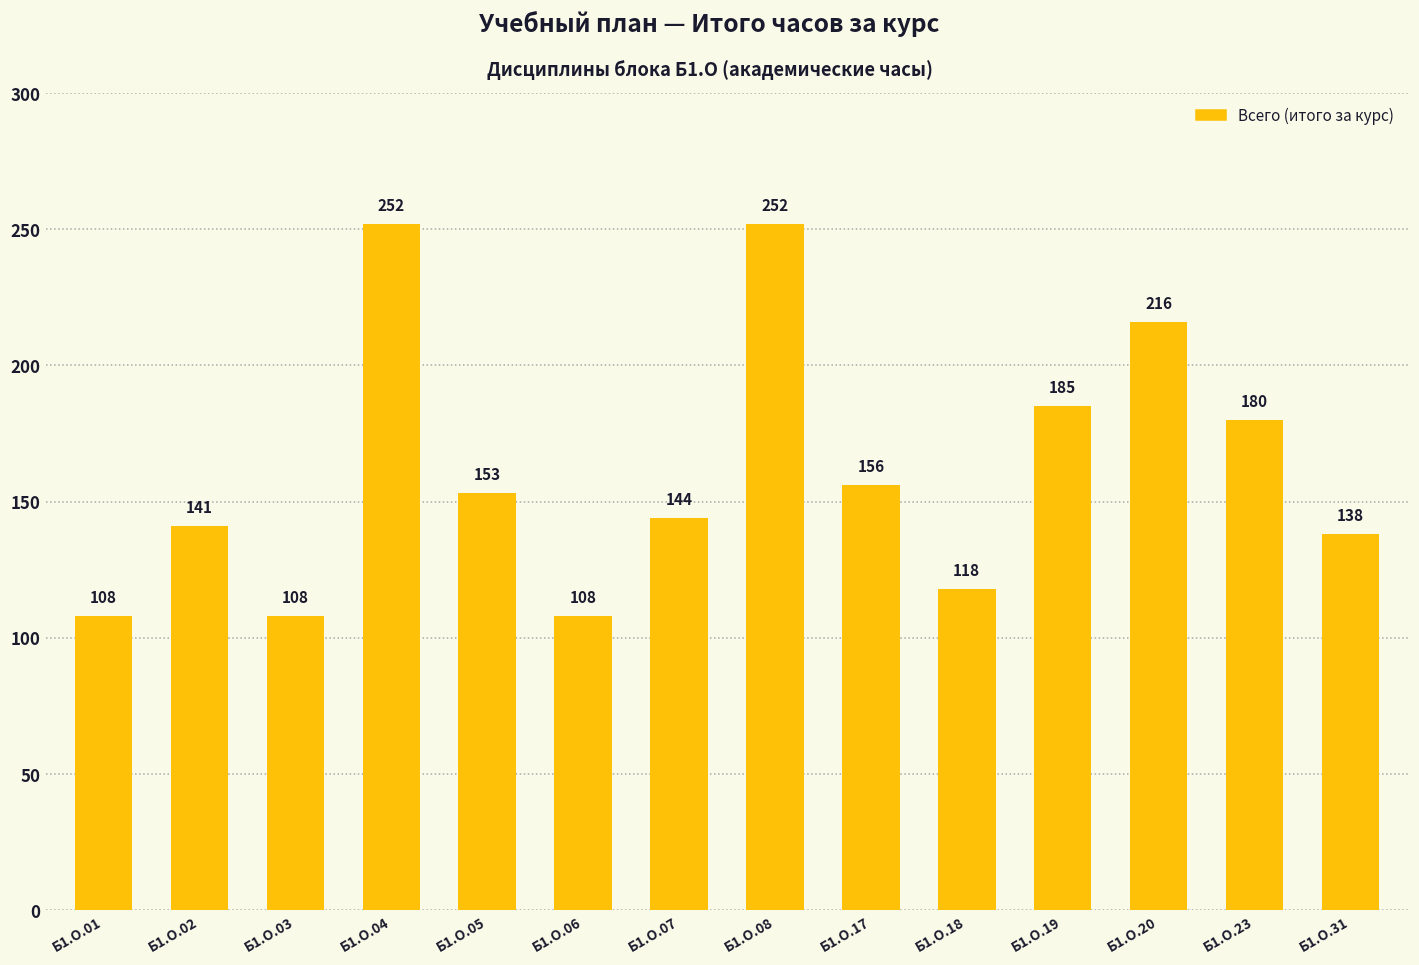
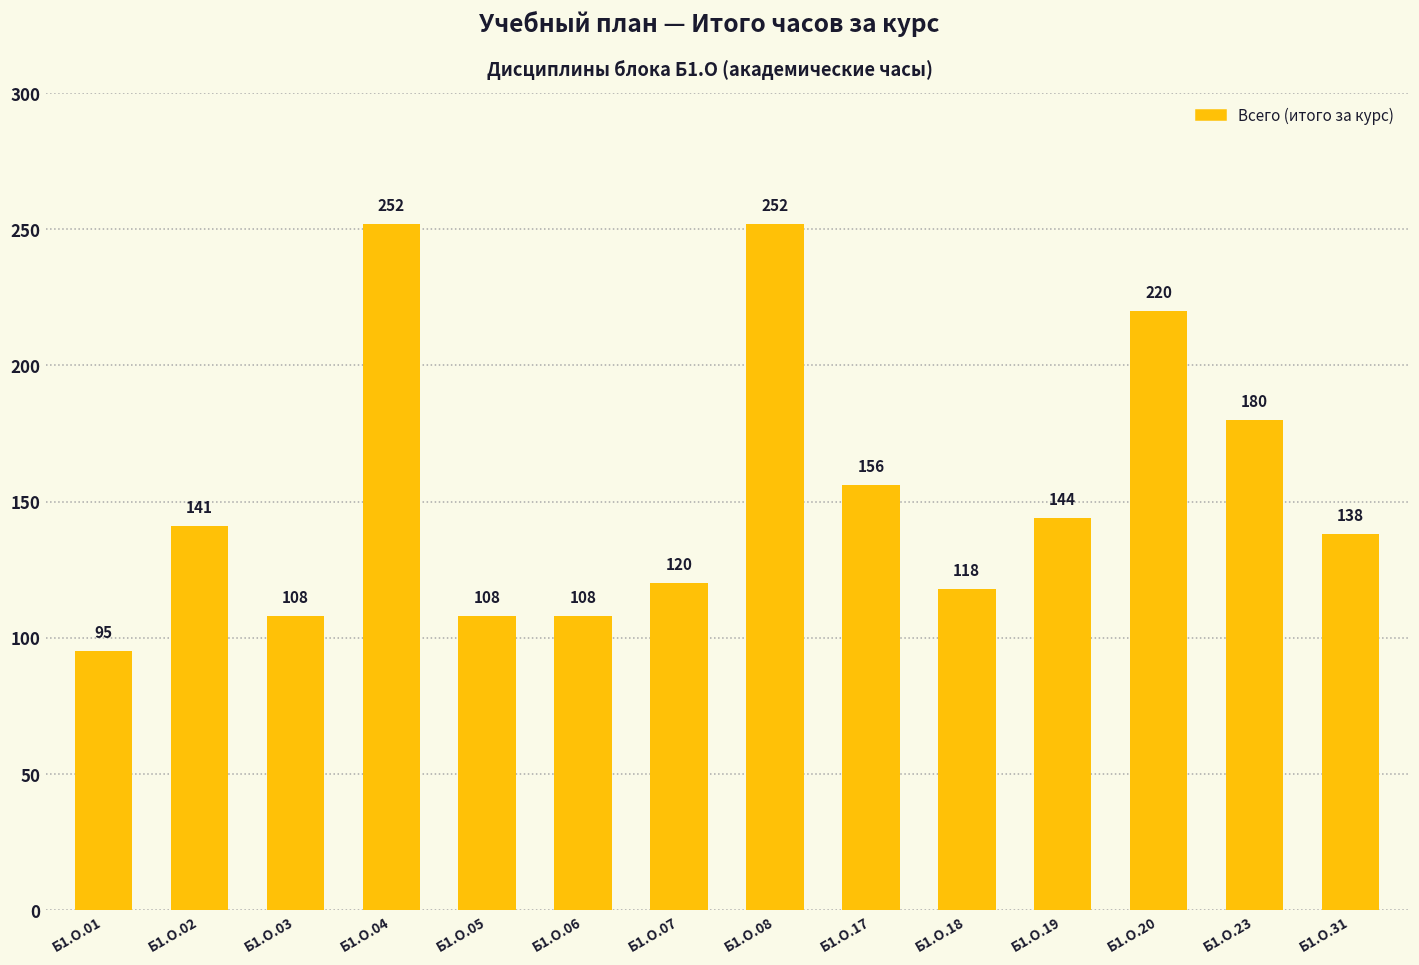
  {
-   "Б1.О.01": 108,
+   "Б1.О.01": 95,
    "Б1.О.02": 141,
    "Б1.О.03": 108,
    "Б1.О.04": 252,
-   "Б1.О.05": 153,
+   "Б1.О.05": 108,
    "Б1.О.06": 108,
-   "Б1.О.07": 144,
+   "Б1.О.07": 120,
    "Б1.О.08": 252,
    "Б1.О.17": 156,
    "Б1.О.18": 118,
-   "Б1.О.19": 185,
-   "Б1.О.20": 216,
+   "Б1.О.19": 144,
+   "Б1.О.20": 220,
    "Б1.О.23": 180,
    "Б1.О.31": 138
  }
